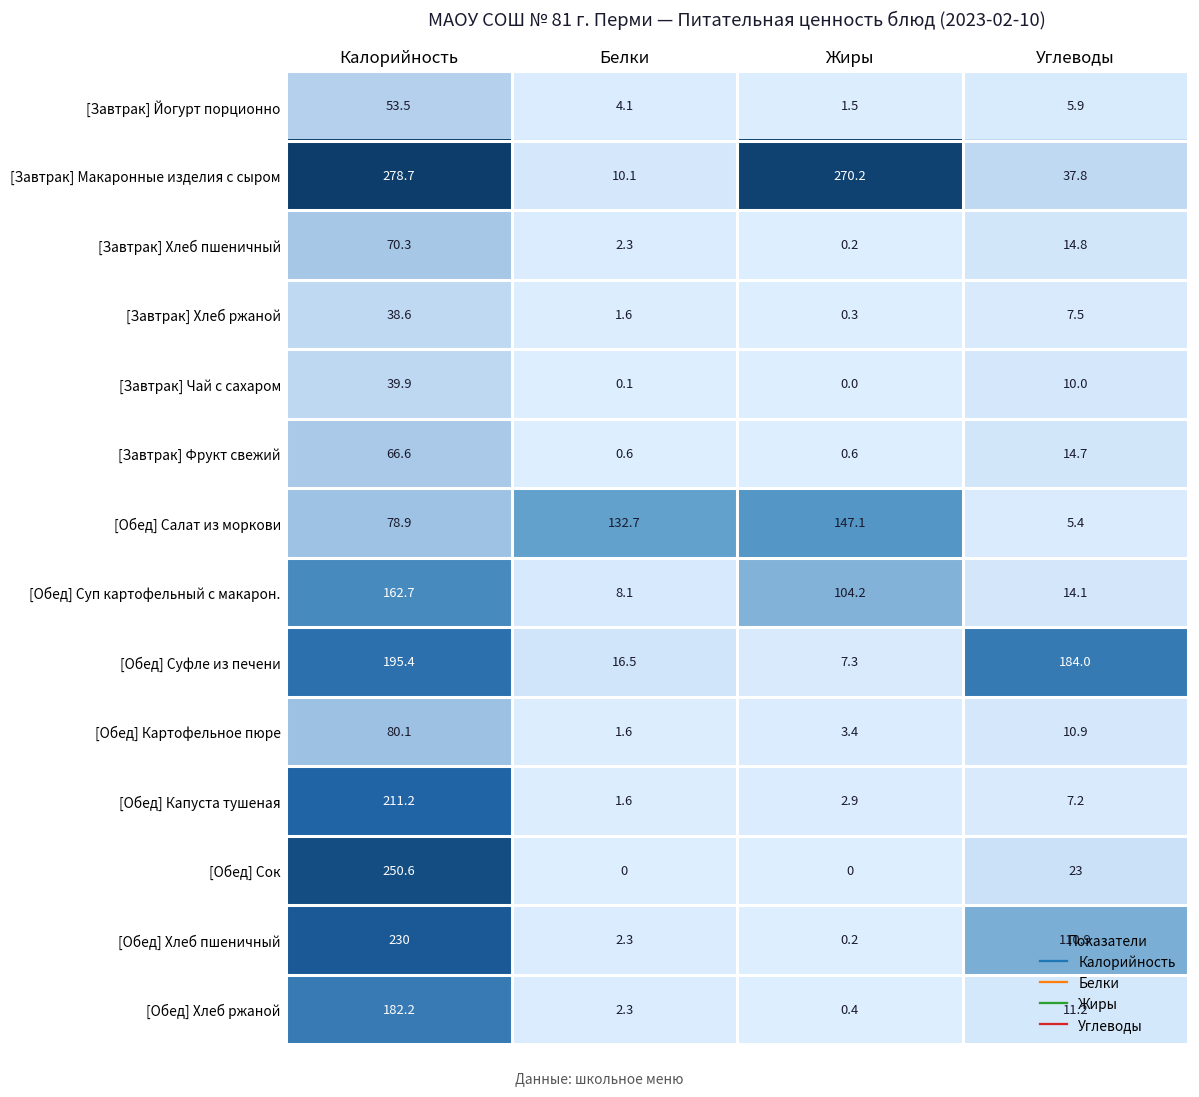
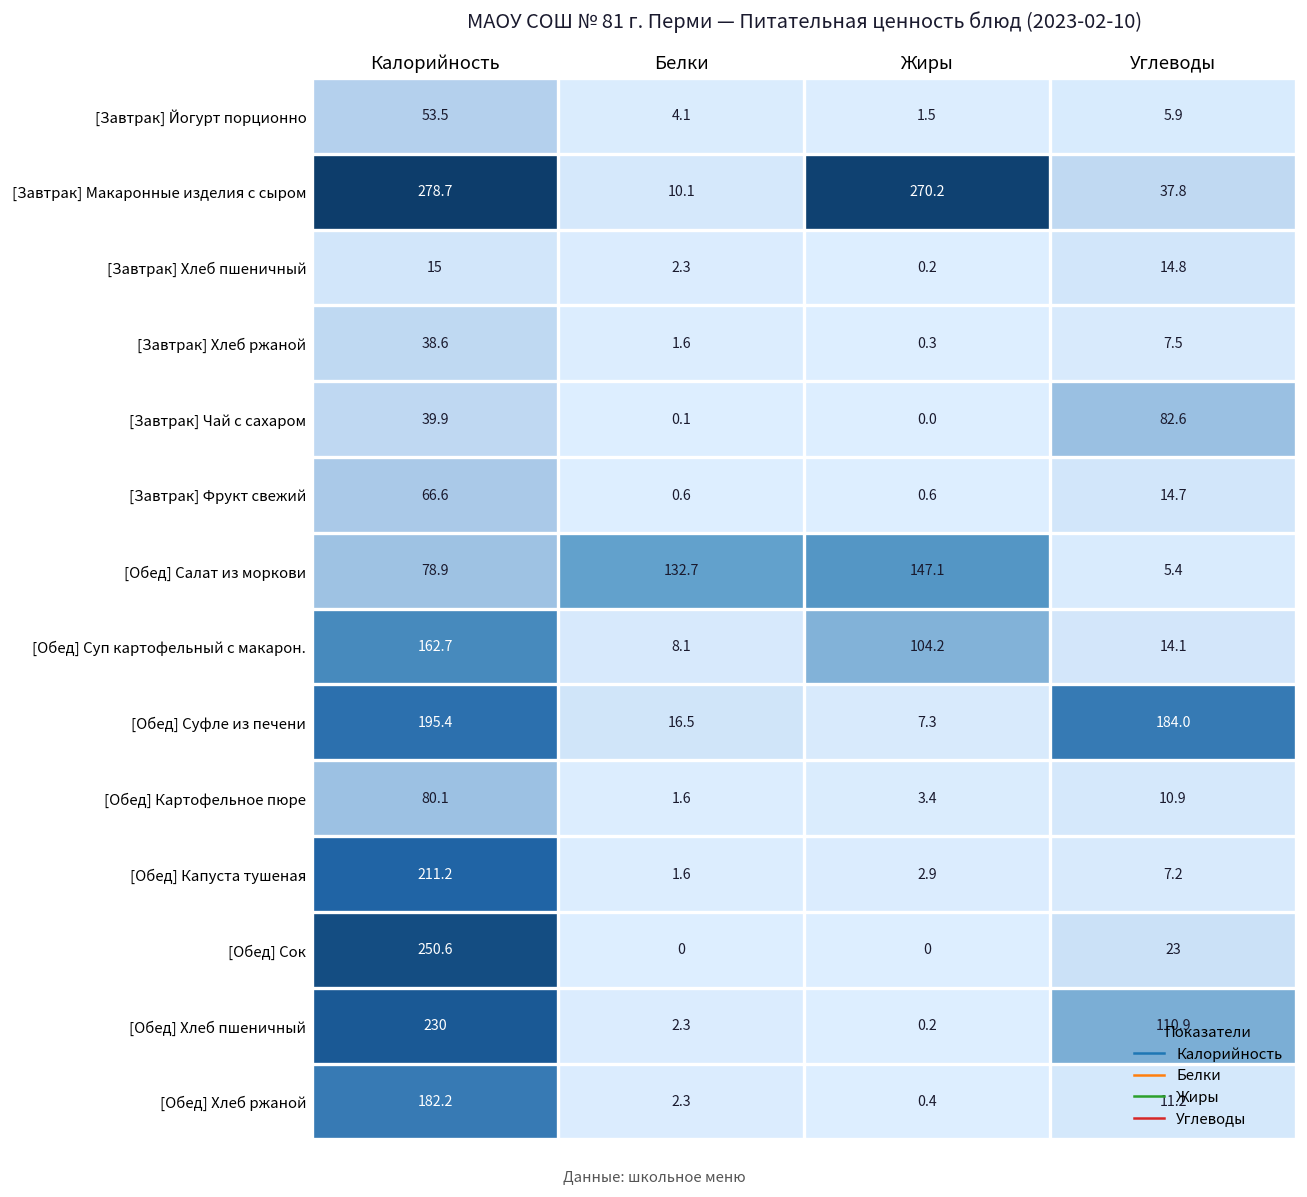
  {
    "[Завтрак] Йогурт порционно": {
      "Калорийность": 53.5,
      "Белки": 4.1,
      "Жиры": 1.5,
      "Углеводы": 5.9
    },
    "[Завтрак] Макаронные изделия с сыром": {
      "Калорийность": 278.7,
      "Белки": 10.1,
      "Жиры": 270.2,
      "Углеводы": 37.8
    },
    "[Завтрак] Хлеб пшеничный": {
-     "Калорийность": 70.3,
+     "Калорийность": 15,
      "Белки": 2.3,
      "Жиры": 0.2,
      "Углеводы": 14.8
    },
    "[Завтрак] Хлеб ржаной": {
      "Калорийность": 38.6,
      "Белки": 1.6,
      "Жиры": 0.3,
      "Углеводы": 7.5
    },
    "[Завтрак] Чай с сахаром": {
      "Калорийность": 39.9,
      "Белки": 0.1,
      "Жиры": 0.0,
-     "Углеводы": 10.0
+     "Углеводы": 82.6
    },
    "[Завтрак] Фрукт свежий": {
      "Калорийность": 66.6,
      "Белки": 0.6,
      "Жиры": 0.6,
      "Углеводы": 14.7
    },
    "[Обед] Салат из моркови": {
      "Калорийность": 78.9,
      "Белки": 132.7,
      "Жиры": 147.1,
      "Углеводы": 5.4
    },
    "[Обед] Суп картофельный с макарон.": {
      "Калорийность": 162.7,
      "Белки": 8.1,
      "Жиры": 104.2,
      "Углеводы": 14.1
    },
    "[Обед] Суфле из печени": {
      "Калорийность": 195.4,
      "Белки": 16.5,
      "Жиры": 7.3,
      "Углеводы": 184.0
    },
    "[Обед] Картофельное пюре": {
      "Калорийность": 80.1,
      "Белки": 1.6,
      "Жиры": 3.4,
      "Углеводы": 10.9
    },
    "[Обед] Капуста тушеная": {
      "Калорийность": 211.2,
      "Белки": 1.6,
      "Жиры": 2.9,
      "Углеводы": 7.2
    },
    "[Обед] Сок": {
      "Калорийность": 250.6,
      "Белки": 0,
      "Жиры": 0,
      "Углеводы": 23
    },
    "[Обед] Хлеб пшеничный": {
      "Калорийность": 230,
      "Белки": 2.3,
      "Жиры": 0.2,
      "Углеводы": 110.9
    },
    "[Обед] Хлеб ржаной": {
      "Калорийность": 182.2,
      "Белки": 2.3,
      "Жиры": 0.4,
      "Углеводы": 11.2
    }
  }
